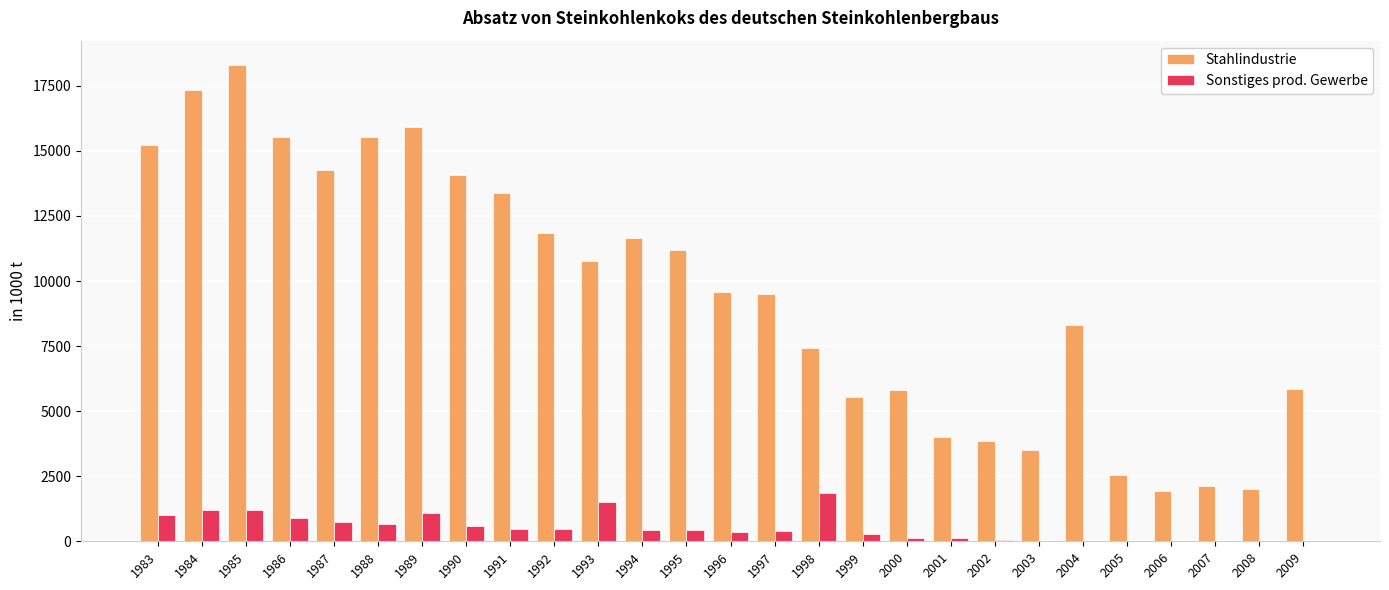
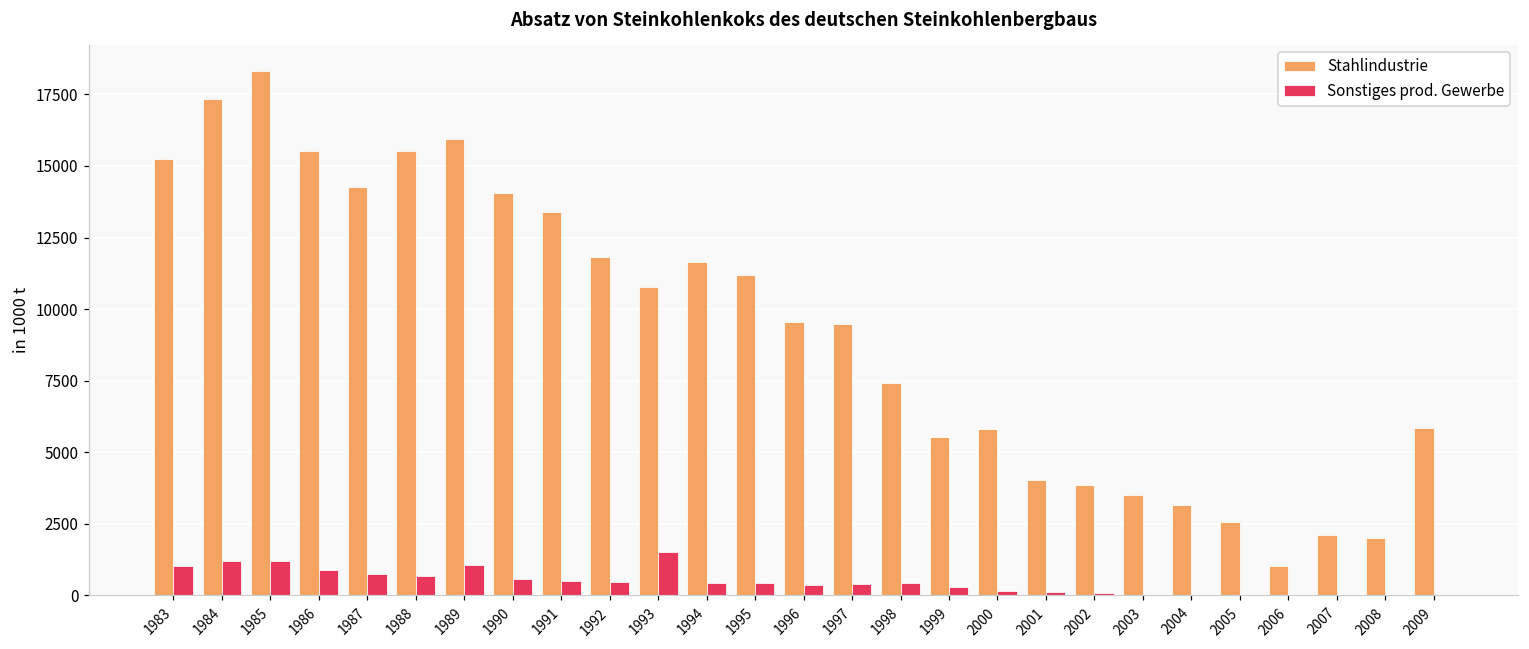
  {
    "Stahlindustrie": {
      "1983": 15200,
      "1984": 17300,
      "1985": 18300,
      "1986": 15500,
      "1987": 14300,
      "1988": 15500,
      "1989": 15900,
      "1990": 14100,
      "1991": 13400,
      "1992": 11800,
      "1993": 10800,
      "1994": 11700,
      "1995": 11200,
      "1996": 9600,
      "1997": 9500,
      "1998": 7400,
      "1999": 5500,
      "2000": 5800,
      "2001": 4000,
      "2002": 3900,
      "2003": 3500,
-     "2004": 8300,
+     "2004": 3200,
      "2005": 2500,
-     "2006": 1900,
+     "2006": 1000,
      "2007": 2100,
      "2008": 2000,
      "2009": 5900
    },
    "Sonstiges prod. Gewerbe": {
      "1983": 1000,
      "1984": 1200,
      "1985": 1200,
      "1986": 900,
      "1987": 700,
      "1988": 700,
      "1989": 1100,
      "1990": 600,
      "1991": 500,
      "1992": 500,
      "1993": 1500,
      "1994": 400,
      "1995": 400,
      "1996": 400,
      "1997": 400,
-     "1998": 1800,
+     "1998": 400,
      "1999": 300,
      "2000": 100,
      "2001": 100,
      "2006": 0,
      "2007": 0,
      "2008": 0,
      "2009": 0
    }
  }
